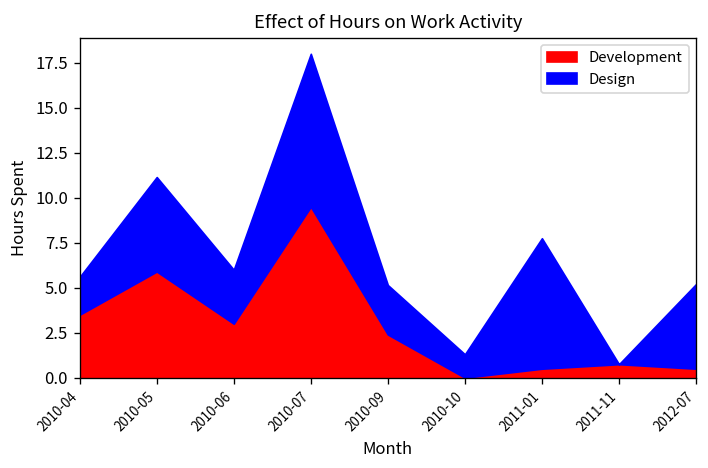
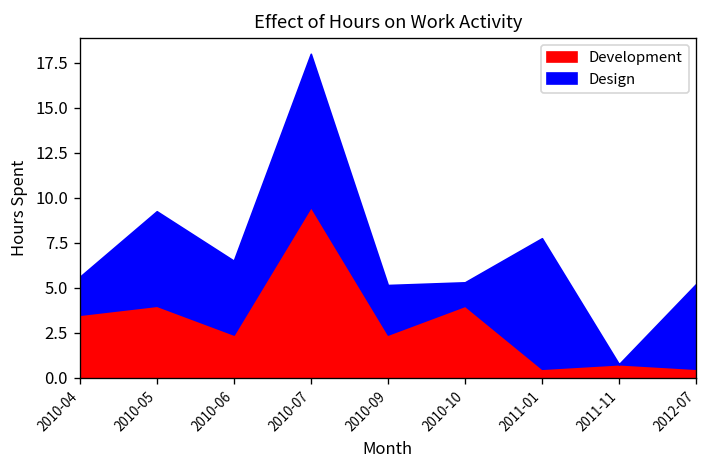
  {
    "Development": {
-     "2010-05": 5.9,
-     "2010-06": 3.0,
-     "2010-10": 0
+     "2010-05": 4.0,
+     "2010-06": 2.4,
+     "2010-10": 4
    },
    "Design": {
      "2010-04": 2.1,
      "2010-05": 5.3,
-     "2010-06": 3.0,
+     "2010-06": 4.1,
      "2010-07": 8.5,
      "2010-09": 2.8,
      "2010-10": 1.3,
      "2011-01": 7.3,
      "2012-07": 4.7
    }
  }
